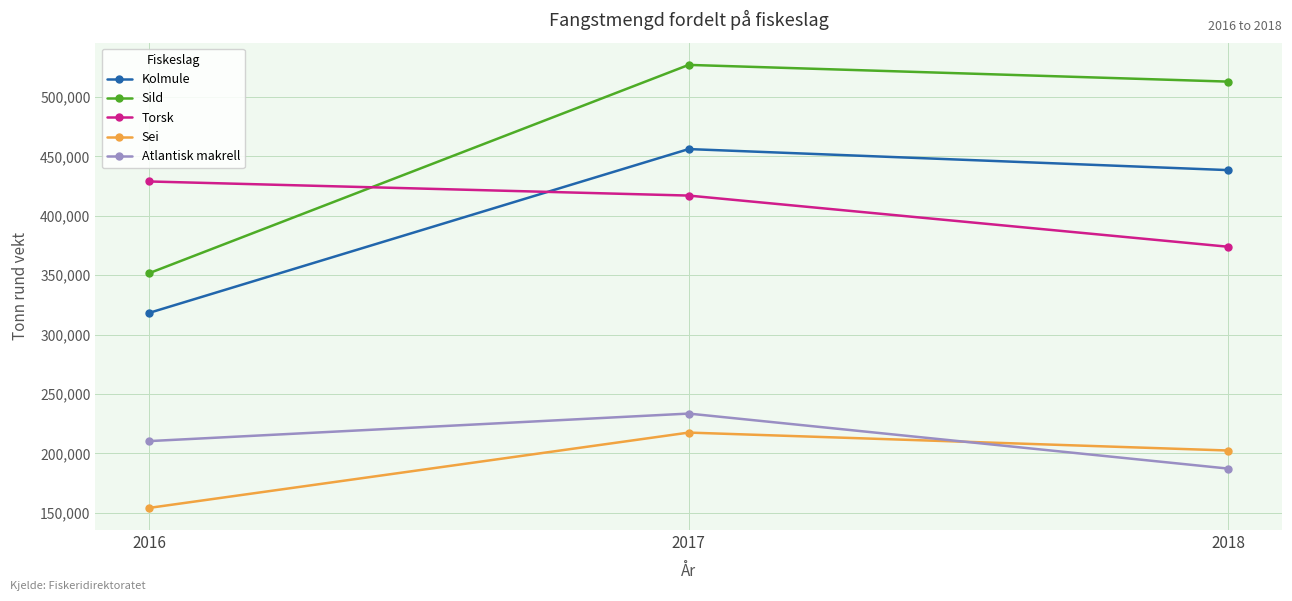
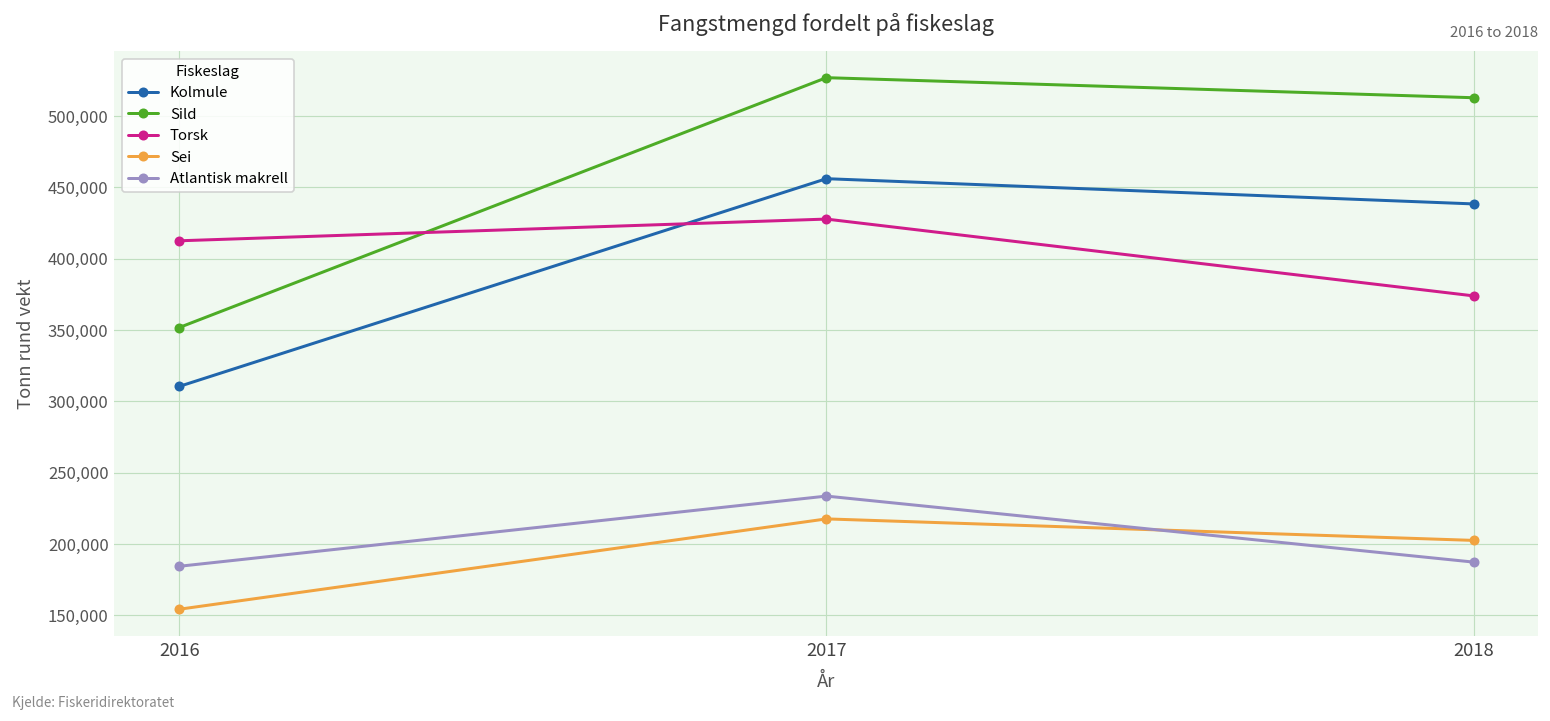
  {
    "Kolmule": {
-     "2016": "318,000",
+     "2016": "310,000",
      "2017": "456,000",
      "2018": "438,000"
    },
    "Sild": {
      "2016": "352,000",
      "2017": "527,000",
      "2018": "513,000"
    },
    "Torsk": {
-     "2016": "429,000",
-     "2017": "417,000",
+     "2016": "413,000",
+     "2017": "428,000",
      "2018": "374,000"
    },
    "Sei": {
      "2016": "154,000",
      "2017": "218,000",
      "2018": "202,000"
    },
    "Atlantisk makrell": {
-     "2016": "210,000",
+     "2016": "184,000",
      "2017": "234,000",
      "2018": "187,000"
    }
  }
